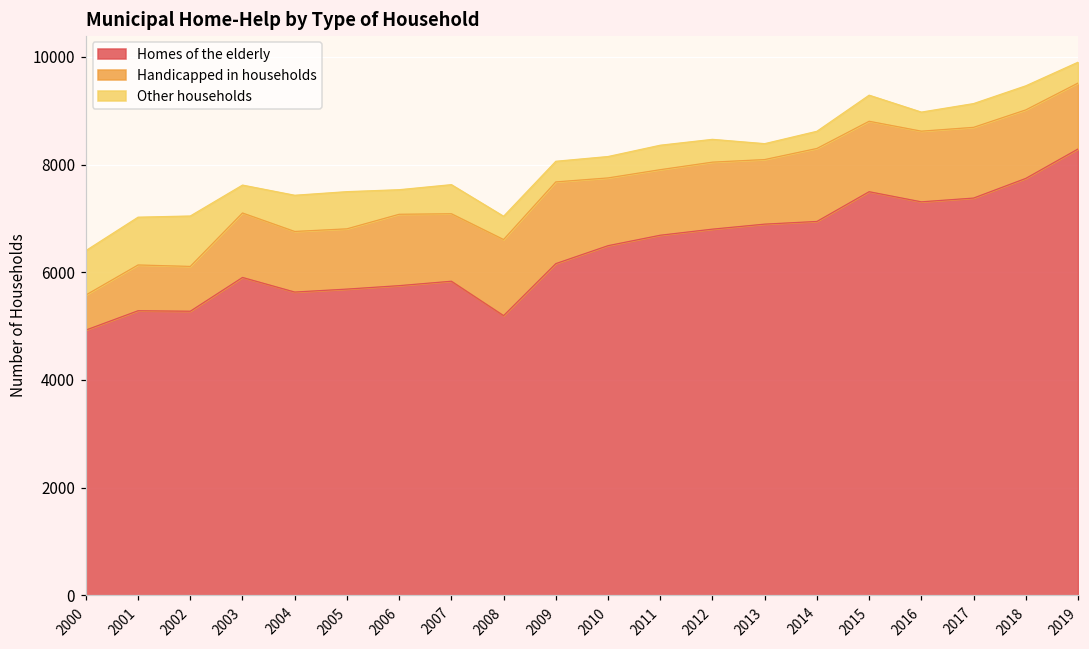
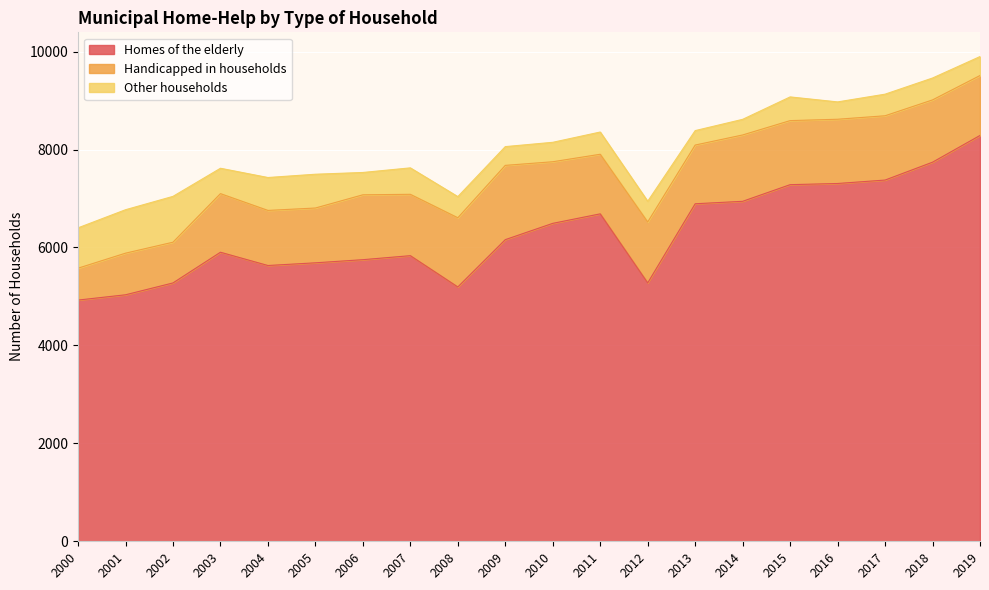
  {
    "Homes of the elderly": {
      "2000": 4900,
-     "2001": 5300,
+     "2001": 5000,
      "2002": 5300,
      "2003": 5900,
      "2004": 5600,
      "2005": 5700,
      "2006": 5800,
      "2007": 5800,
      "2008": 5200,
      "2009": 6200,
      "2010": 6500,
      "2011": 6700,
-     "2012": 6800,
+     "2012": 5300,
      "2013": 6900,
      "2014": 6900,
-     "2015": 7500,
+     "2015": 7300,
      "2016": 7300,
      "2017": 7400,
      "2018": 7700,
      "2019": 8300
    }
  }
